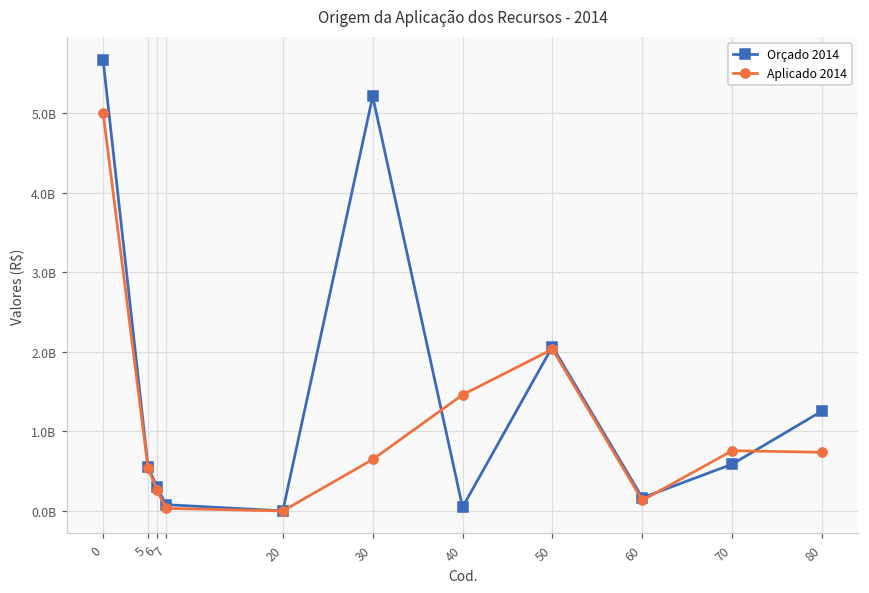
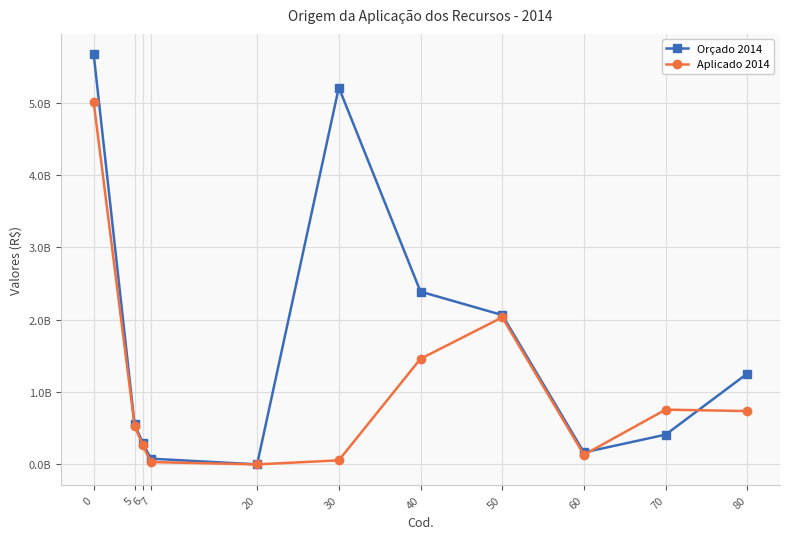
  {
    "Orçado 2014": {
      "0": 5700000000,
      "6": 300000000,
      "7": 100000000,
      "30": 5200000000,
-     "40": 0,
-     "70": 600000000,
+     "40": 2400000000,
+     "70": 400000000,
      "80": 1300000000
    },
    "Aplicado 2014": {
      "0": 5000000000,
      "6": 300000000,
      "7": 0,
-     "30": 600000000,
+     "30": 100000000,
      "40": 1500000000,
      "70": 800000000,
      "80": 700000000
    }
  }
